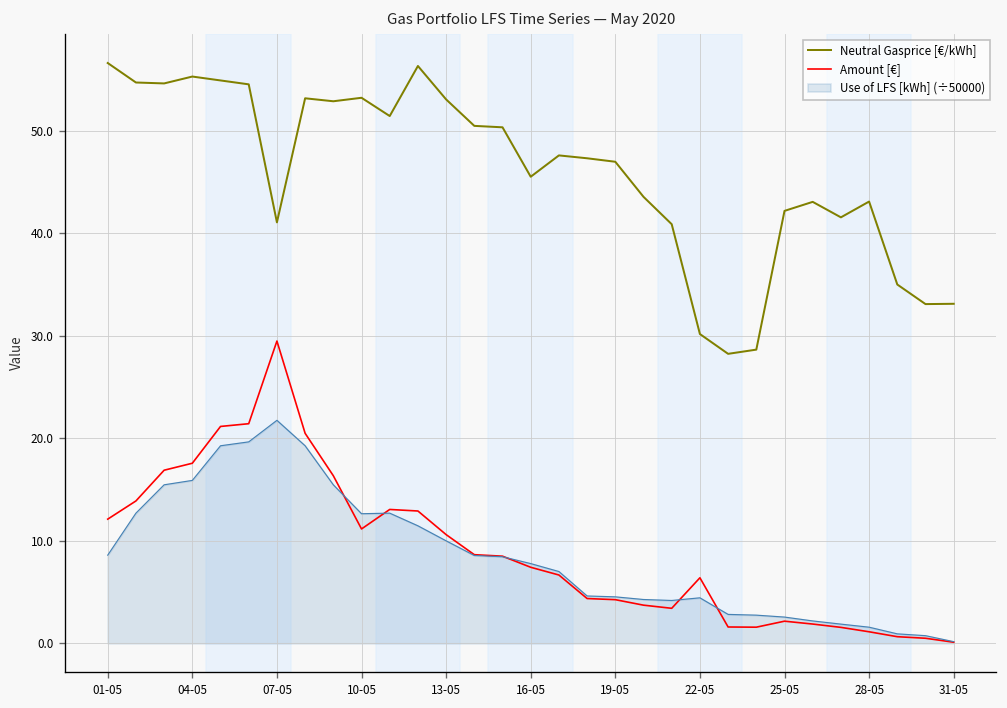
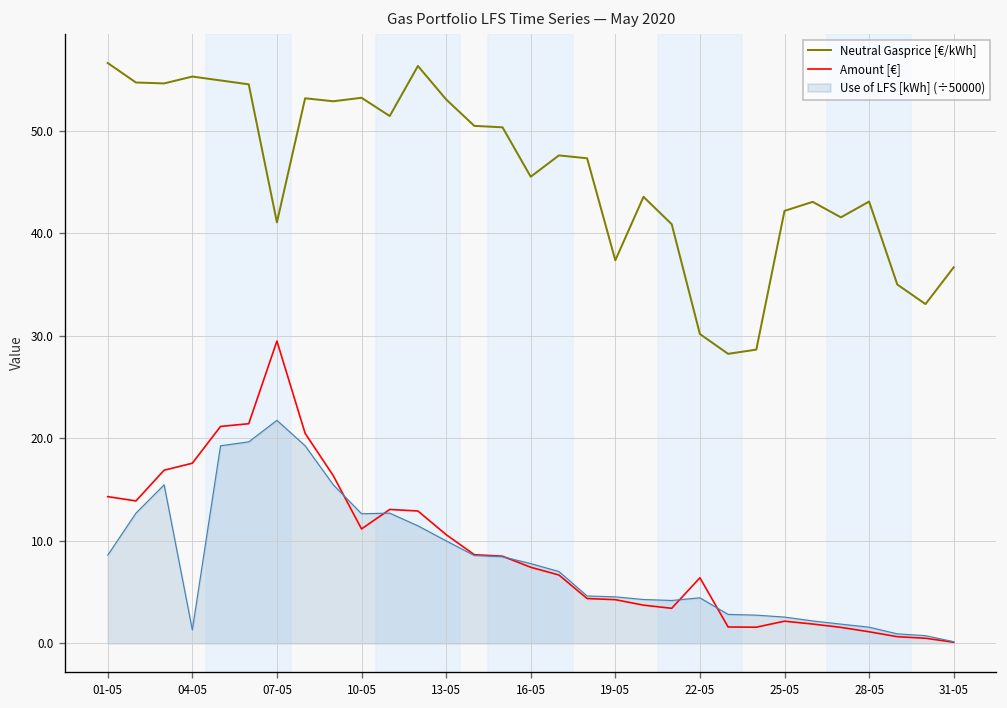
  {
    "Neutral Gasprice [€/kWh]": {
      "01-05": 57,
      "04-05": 55,
      "07-05": 41,
      "10-05": 53,
      "13-05": 53,
      "16-05": 46,
-     "19-05": 47,
+     "19-05": 37,
      "22-05": 30,
      "25-05": 42,
      "28-05": 43,
-     "31-05": 33
+     "31-05": 37
    },
    "Use of LFS [kWh] (÷50000)": {
      "01-05": 9,
-     "04-05": 16,
+     "04-05": 1,
      "07-05": 22,
      "10-05": 13,
      "13-05": 10,
      "16-05": 8,
      "22-05": 4,
      "25-05": 3,
      "28-05": 2
    },
    "Amount [€]": {
-     "01-05": 12,
+     "01-05": 14,
      "04-05": 18,
      "07-05": 29,
      "10-05": 11,
      "13-05": 11,
      "16-05": 7,
      "22-05": 6,
      "25-05": 2,
      "28-05": 1
    }
  }
